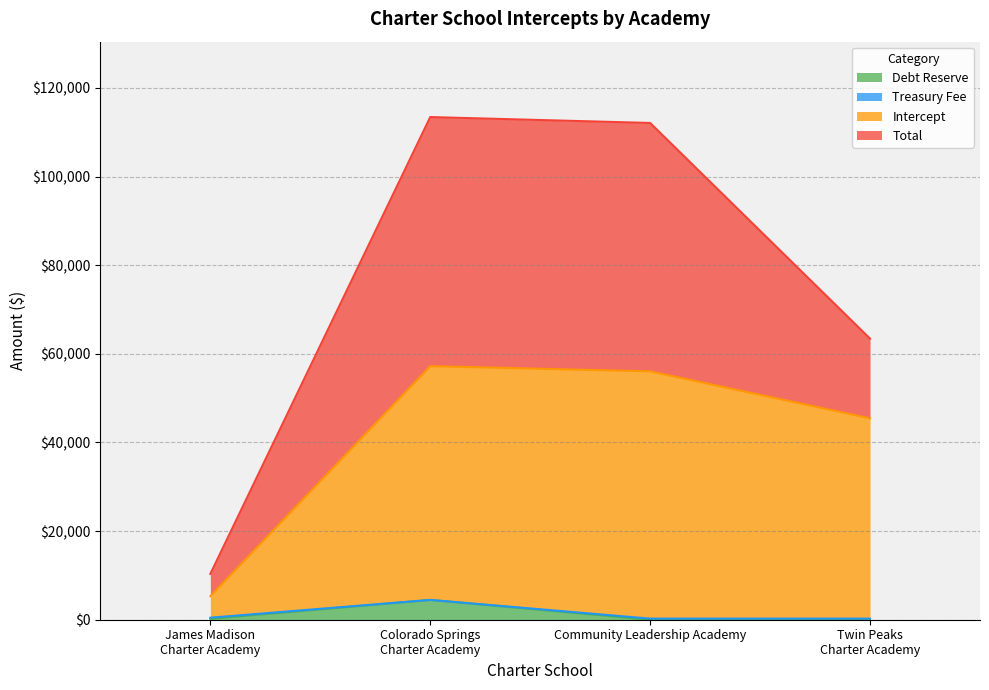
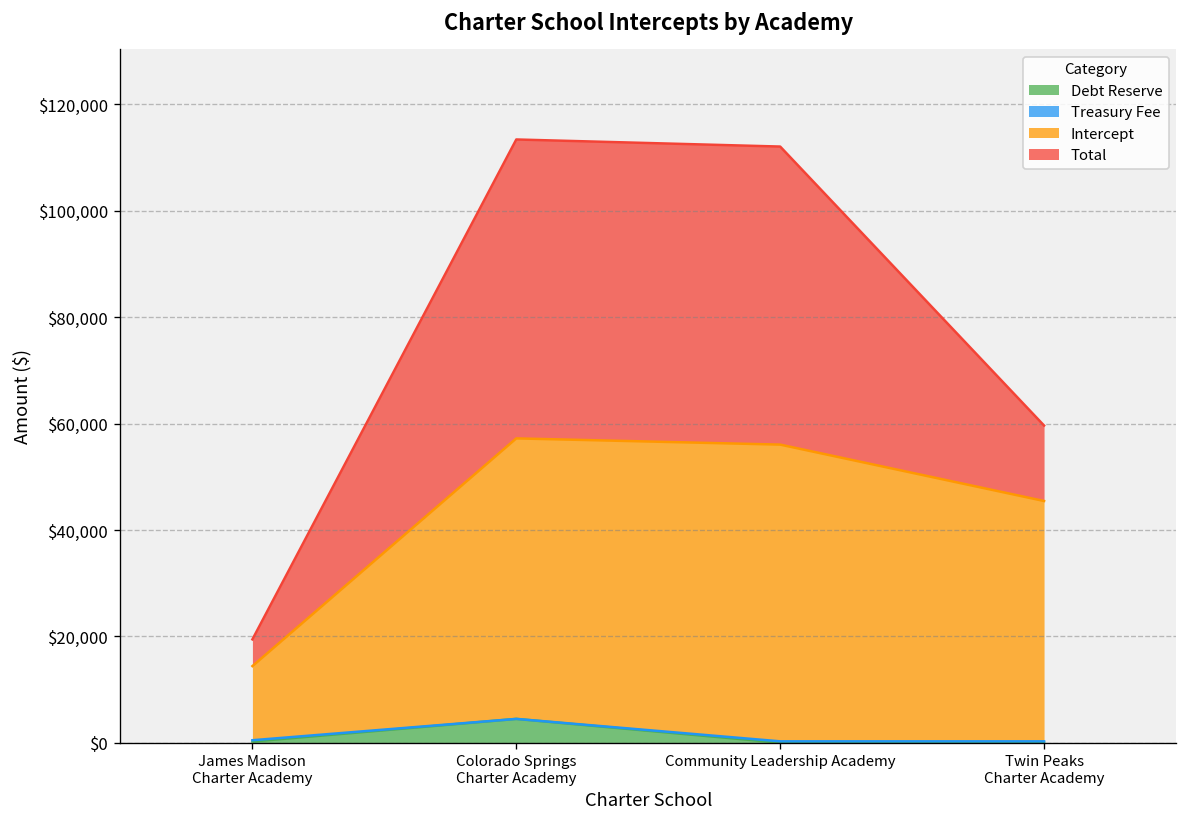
  {
    "Intercept": {
-     "James Madison Charter Academy": "$5,000",
+     "James Madison Charter Academy": "$14,000",
      "Colorado Springs Charter Academy": "$53,000",
      "Community Leadership Academy": "$56,000",
      "Twin Peaks Charter Academy": "$45,000"
    },
    "Total": {
      "James Madison Charter Academy": "$5,000",
      "Colorado Springs Charter Academy": "$56,000",
      "Community Leadership Academy": "$56,000",
-     "Twin Peaks Charter Academy": "$18,000"
+     "Twin Peaks Charter Academy": "$14,000"
    }
  }
